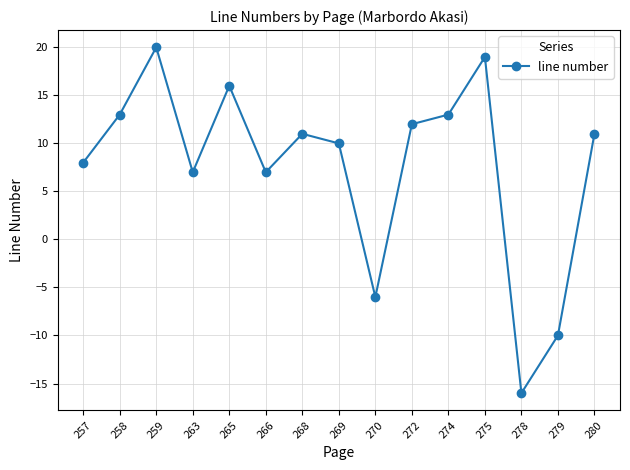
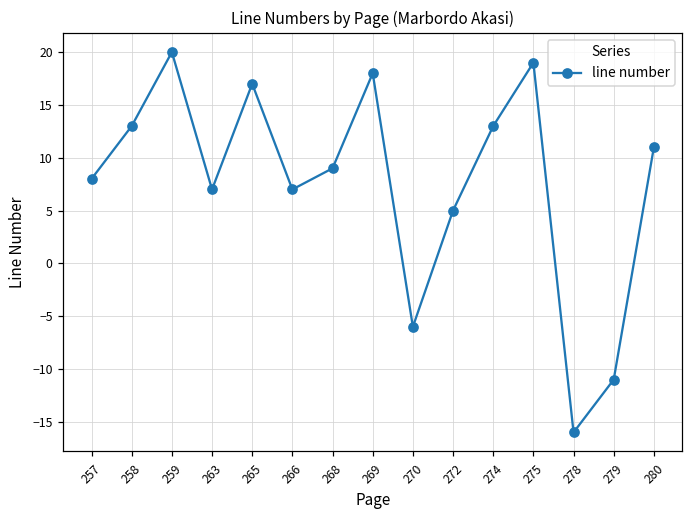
  {
    "257": 8,
    "258": 13,
    "259": 20,
    "263": 7,
-   "265": 16,
+   "265": 17,
    "266": 7,
-   "268": 11,
-   "269": 10,
+   "268": 9,
+   "269": 18,
    "270": -6,
-   "272": 12,
+   "272": 5,
    "274": 13,
    "275": 19,
    "278": -16,
-   "279": -10,
+   "279": -11,
    "280": 11
  }
